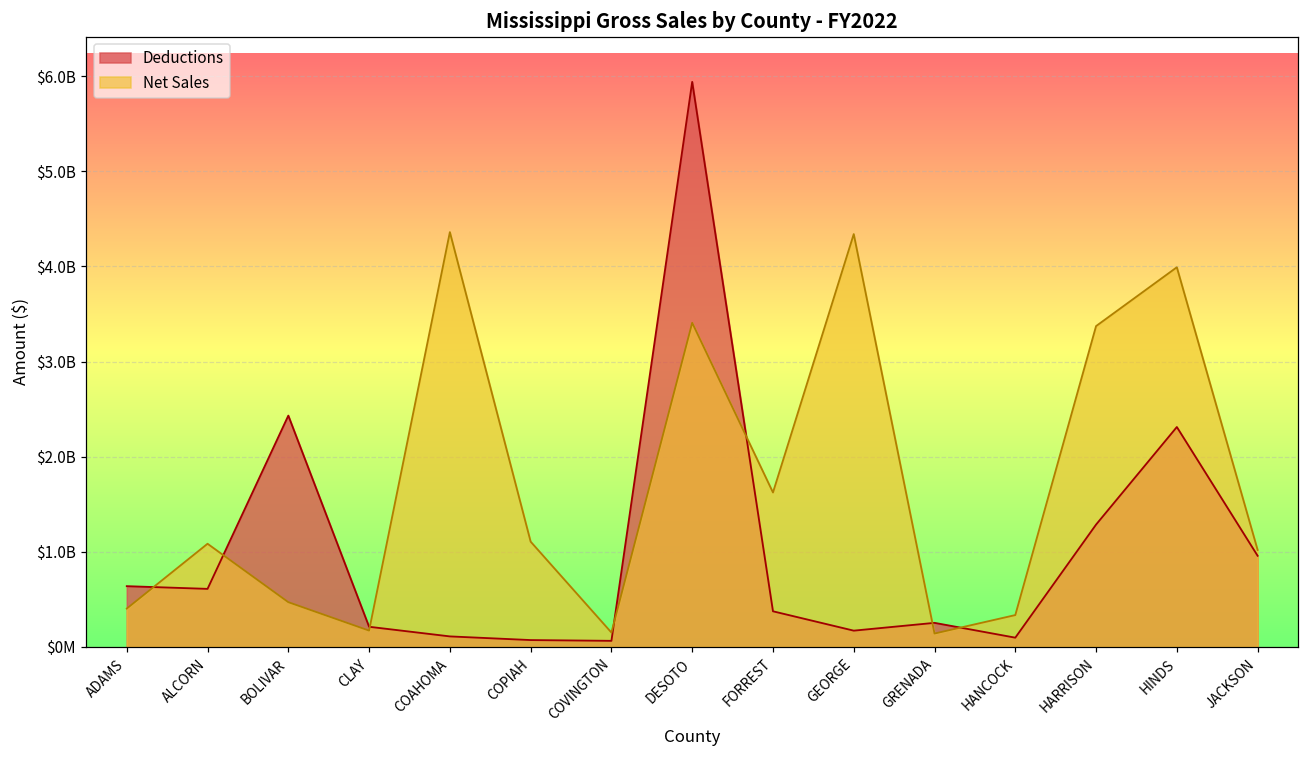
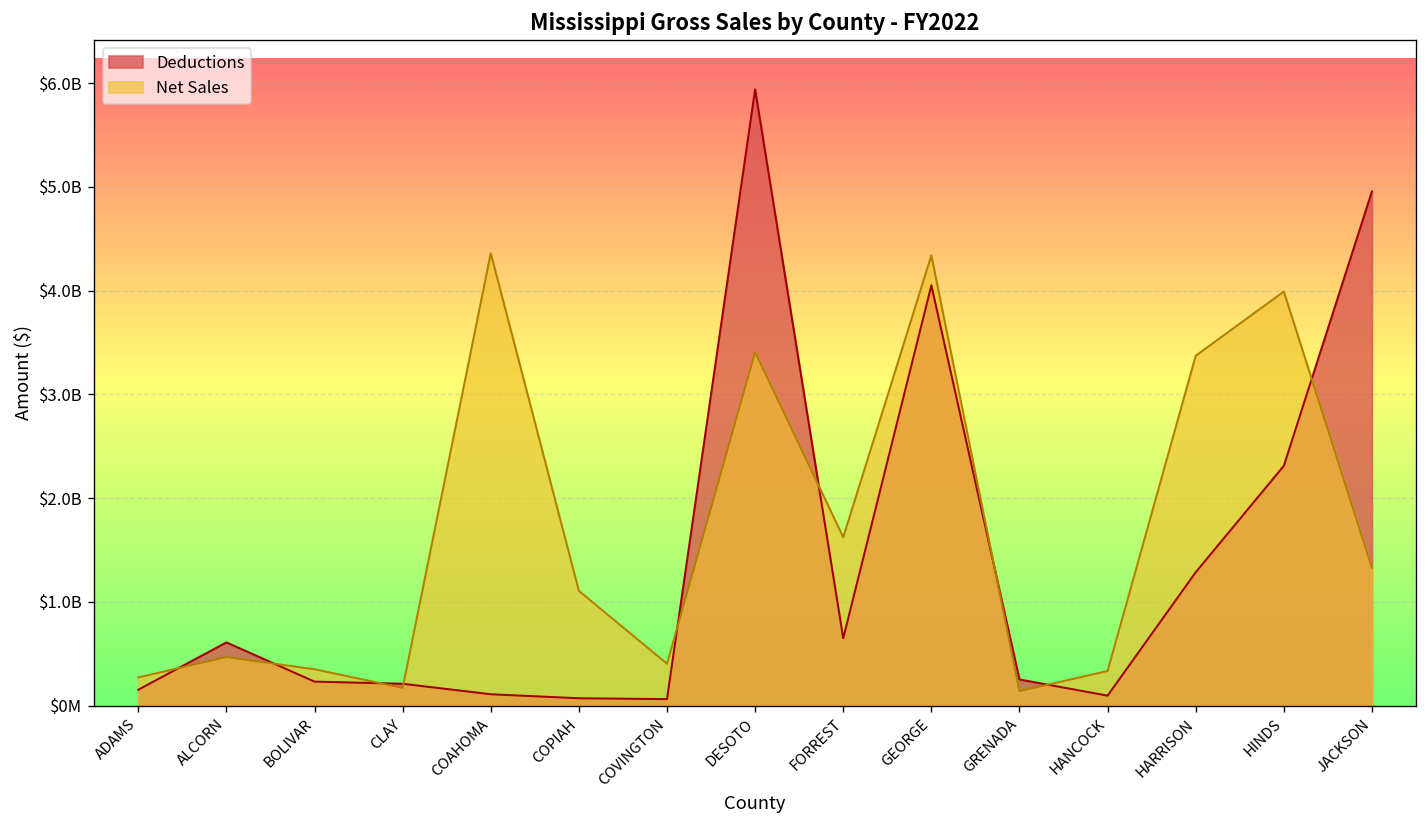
  {
    "Deductions": {
-     "ADAMS": "$600000000",
+     "ADAMS": "$200000000",
      "ALCORN": "$600000000",
-     "BOLIVAR": "$2400000000",
+     "BOLIVAR": "$200000000",
      "CLAY": "$200000000",
      "COAHOMA": "$100000000",
      "COPIAH": "$100000000",
      "COVINGTON": "$100000000",
      "DESOTO": "$5900000000",
-     "FORREST": "$400000000",
-     "GEORGE": "$200000000",
+     "FORREST": "$600000000",
+     "GEORGE": "$4100000000",
      "GRENADA": "$300000000",
      "HANCOCK": "$100000000",
      "HARRISON": "$1300000000",
      "HINDS": "$2300000000",
-     "JACKSON": "$1000000000"
+     "JACKSON": "$5000000000"
    },
    "Net Sales": {
-     "ADAMS": "$400000000",
-     "ALCORN": "$1100000000",
-     "BOLIVAR": "$500000000",
+     "ADAMS": "$300000000",
+     "ALCORN": "$500000000",
+     "BOLIVAR": "$400000000",
      "CLAY": "$200000000",
      "COAHOMA": "$4400000000",
      "COPIAH": "$1100000000",
-     "COVINGTON": "$100000000",
+     "COVINGTON": "$400000000",
      "DESOTO": "$3400000000",
      "FORREST": "$1600000000",
      "GEORGE": "$4300000000",
      "GRENADA": "$100000000",
      "HANCOCK": "$300000000",
      "HARRISON": "$3400000000",
      "HINDS": "$4000000000",
-     "JACKSON": "$1000000000"
+     "JACKSON": "$1300000000"
    }
  }
